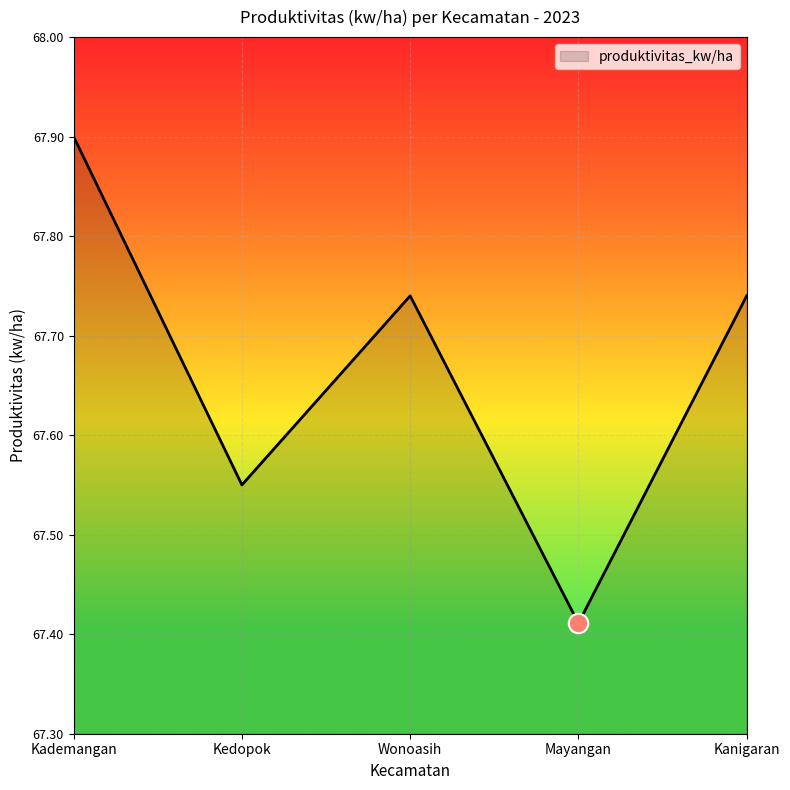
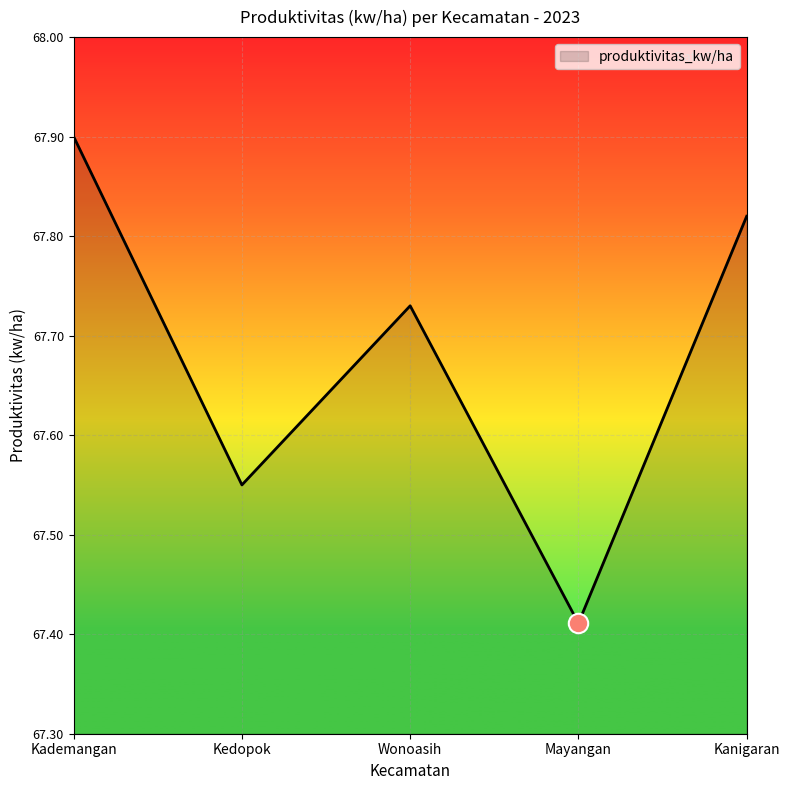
  {
    "produktivitas_kw/ha": {
      "Kademangan": 67.90,
      "Kedopok": 67.55,
-     "Wonoasih": 67.74,
-     "Kanigaran": 67.74
+     "Wonoasih": 67.73,
+     "Kanigaran": 67.82
    }
  }
